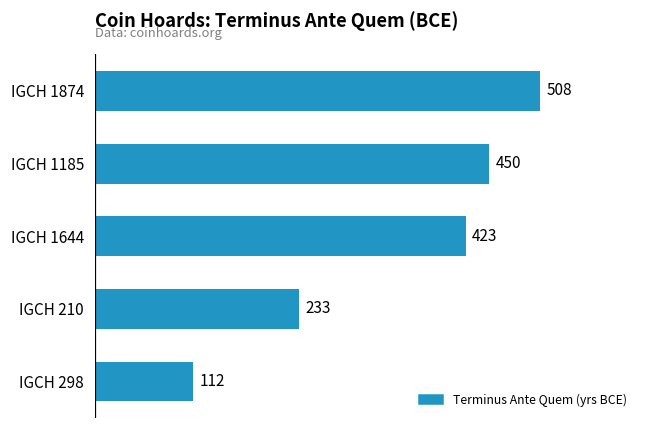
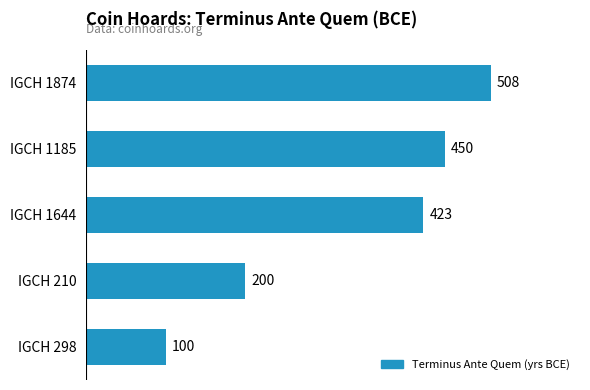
  {
    "IGCH 1874": 508,
    "IGCH 1185": 450,
    "IGCH 1644": 423,
-   "IGCH 210": 233,
-   "IGCH 298": 112
+   "IGCH 210": 200,
+   "IGCH 298": 100
  }
